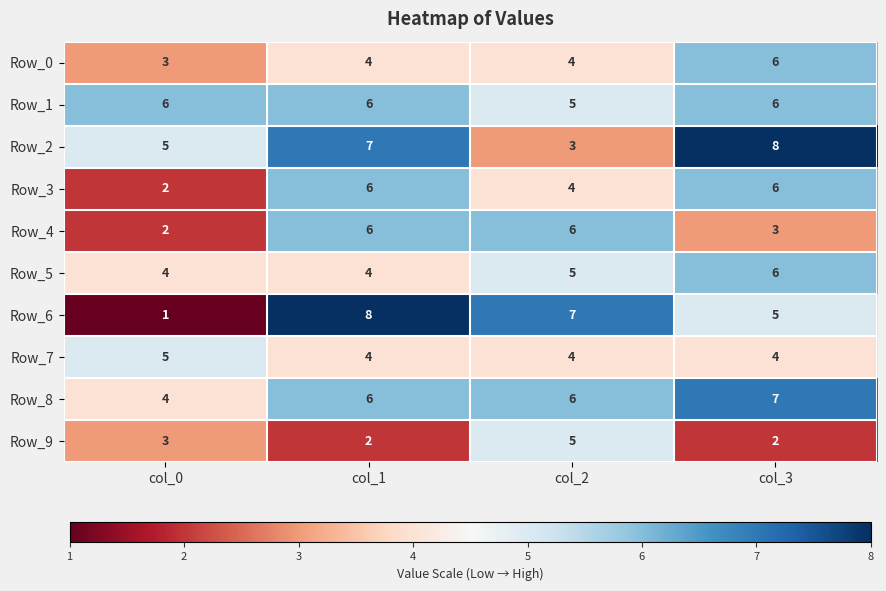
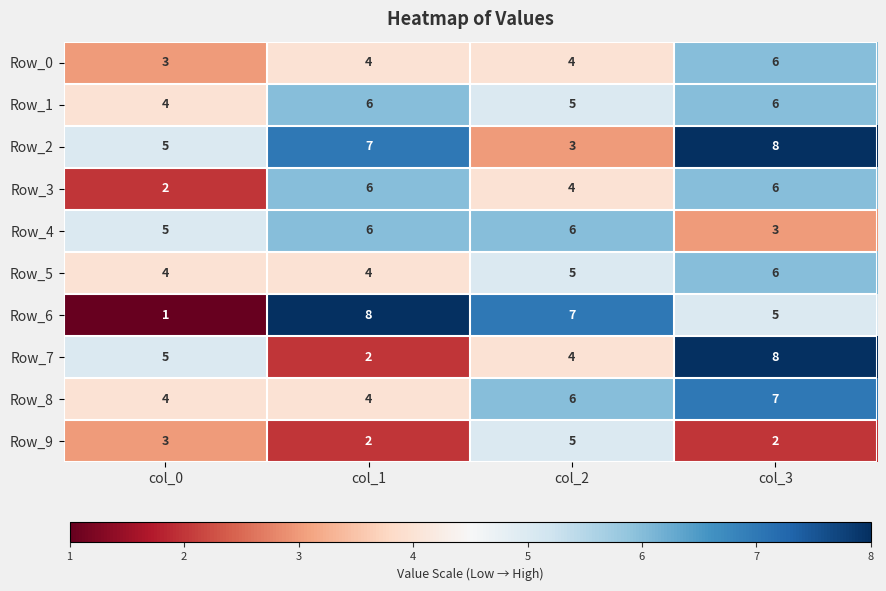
  {
    "Row_0": {
      "col_0": 3,
      "col_1": 4,
      "col_2": 4,
      "col_3": 6
    },
    "Row_1": {
-     "col_0": 6,
+     "col_0": 4,
      "col_1": 6,
      "col_2": 5,
      "col_3": 6
    },
    "Row_2": {
      "col_0": 5,
      "col_1": 7,
      "col_2": 3,
      "col_3": 8
    },
    "Row_3": {
      "col_0": 2,
      "col_1": 6,
      "col_2": 4,
      "col_3": 6
    },
    "Row_4": {
-     "col_0": 2,
+     "col_0": 5,
      "col_1": 6,
      "col_2": 6,
      "col_3": 3
    },
    "Row_5": {
      "col_0": 4,
      "col_1": 4,
      "col_2": 5,
      "col_3": 6
    },
    "Row_6": {
      "col_0": 1,
      "col_1": 8,
      "col_2": 7,
      "col_3": 5
    },
    "Row_7": {
      "col_0": 5,
-     "col_1": 4,
+     "col_1": 2,
      "col_2": 4,
-     "col_3": 4
+     "col_3": 8
    },
    "Row_8": {
      "col_0": 4,
-     "col_1": 6,
+     "col_1": 4,
      "col_2": 6,
      "col_3": 7
    },
    "Row_9": {
      "col_0": 3,
      "col_1": 2,
      "col_2": 5,
      "col_3": 2
    }
  }
